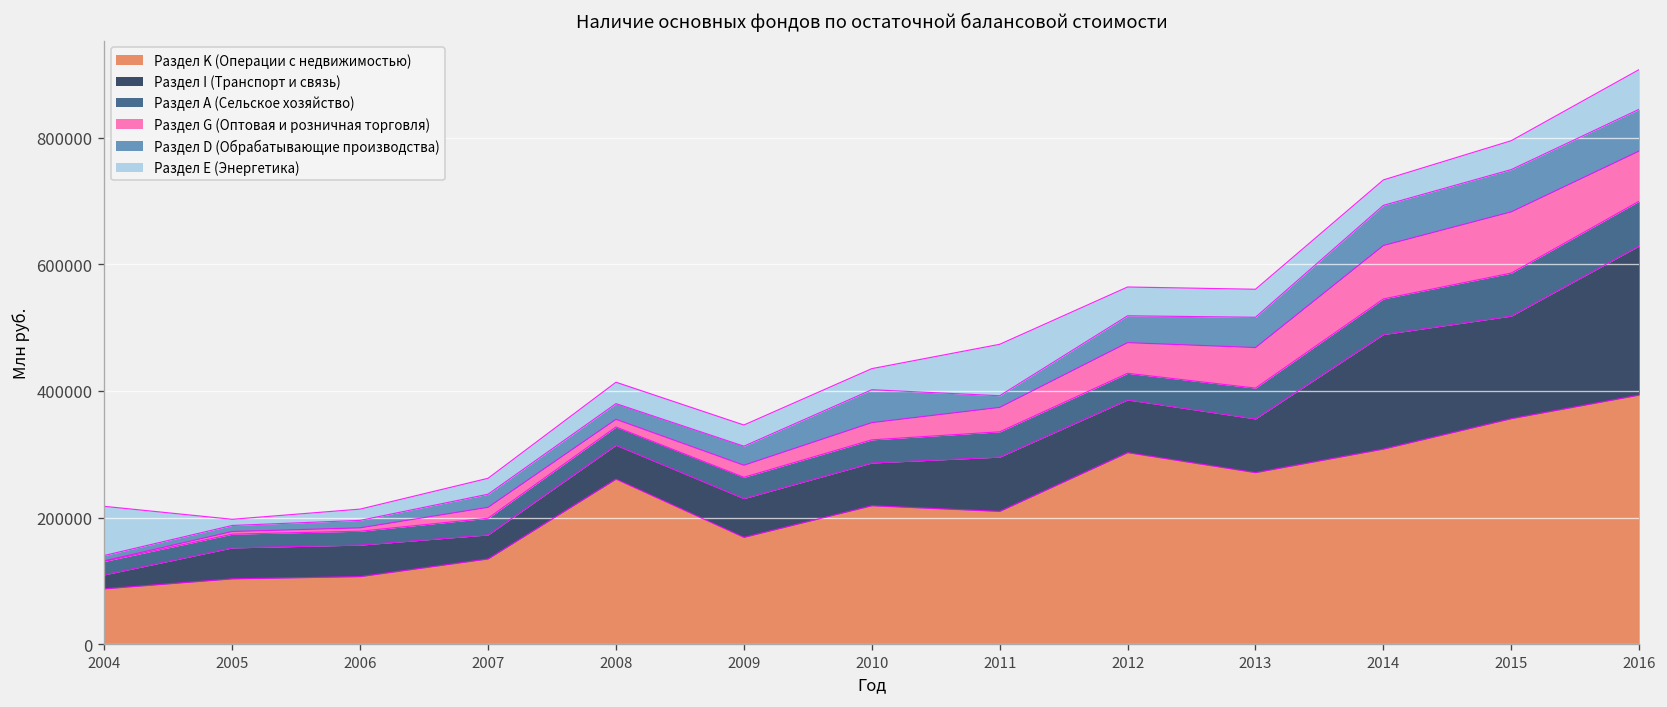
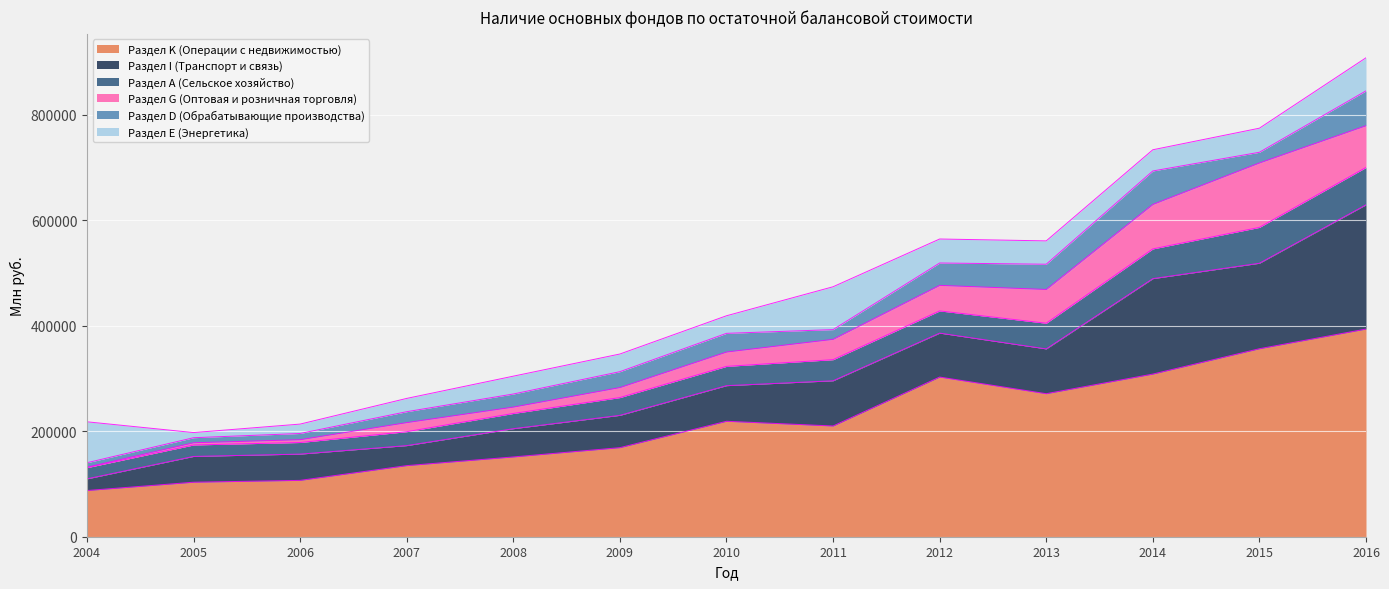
  {
    "Раздел K (Операции с недвижимостью)": {
      "2004": 90000,
      "2005": 100000,
      "2006": 110000,
      "2007": 130000,
-     "2008": 260000,
+     "2008": 150000,
      "2009": 170000,
      "2010": 220000,
      "2011": 210000,
      "2012": 300000,
      "2013": 270000,
      "2014": 310000,
      "2015": 360000,
      "2016": 390000
    },
    "Раздел G (Оптовая и розничная торговля)": {
      "2006": 10000,
      "2007": 20000,
      "2008": 10000,
      "2009": 20000,
      "2010": 30000,
      "2011": 40000,
      "2012": 50000,
      "2013": 60000,
      "2014": 80000,
-     "2015": 100000,
+     "2015": 120000,
      "2016": 80000
    },
    "Раздел D (Обрабатывающие производства)": {
      "2004": 10000,
      "2005": 10000,
      "2006": 10000,
      "2007": 20000,
      "2008": 20000,
      "2009": 30000,
-     "2010": 50000,
+     "2010": 40000,
      "2011": 20000,
      "2012": 40000,
      "2013": 50000,
      "2014": 60000,
-     "2015": 70000,
+     "2015": 20000,
      "2016": 70000
    },
    "Раздел E (Энергетика)": {
      "2004": 80000,
      "2005": 10000,
      "2006": 20000,
      "2007": 30000,
      "2008": 30000,
      "2009": 30000,
      "2010": 30000,
      "2011": 80000,
      "2012": 50000,
      "2013": 40000,
      "2014": 40000,
      "2015": 50000,
      "2016": 60000
    }
  }
